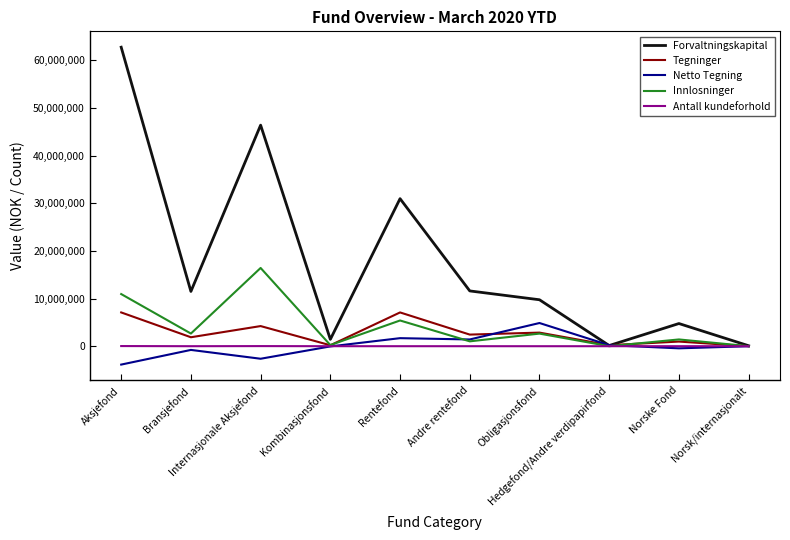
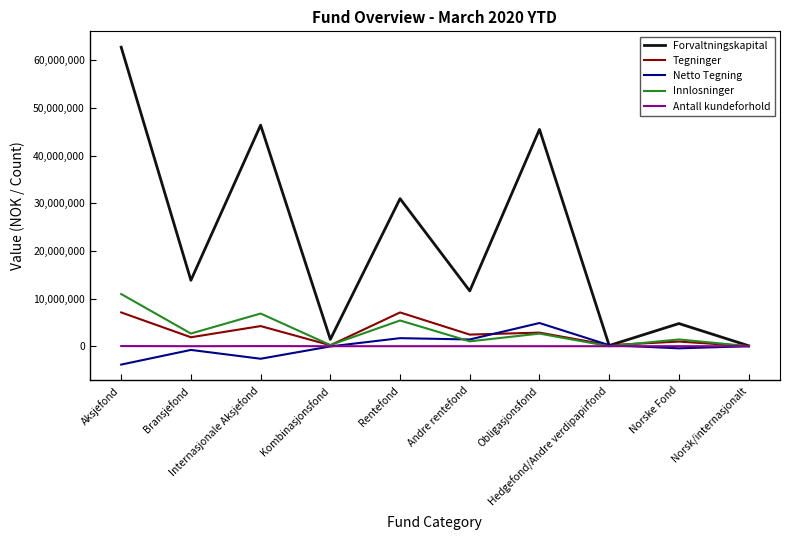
  {
    "Forvaltningskapital": {
      "Aksjefond": "63,000,000",
-     "Bransjefond": "12,000,000",
+     "Bransjefond": "14,000,000",
      "Internasjonale Aksjefond": "46,000,000",
      "Kombinasjonsfond": "1,000,000",
      "Rentefond": "31,000,000",
      "Andre rentefond": "12,000,000",
-     "Obligasjonsfond": "10,000,000",
+     "Obligasjonsfond": "46,000,000",
      "Norske Fond": "5,000,000"
    },
    "Tegninger": {
      "Aksjefond": "7,000,000",
      "Bransjefond": "2,000,000",
      "Internasjonale Aksjefond": "4,000,000",
      "Rentefond": "7,000,000",
      "Andre rentefond": "2,000,000"
    },
    "Netto Tegning": {
      "Aksjefond": "-4,000,000",
      "Bransjefond": "-1,000,000",
      "Internasjonale Aksjefond": "-3,000,000",
      "Rentefond": "2,000,000",
      "Obligasjonsfond": "5,000,000"
    },
    "Innlosninger": {
      "Aksjefond": "11,000,000",
      "Bransjefond": "3,000,000",
-     "Internasjonale Aksjefond": "16,000,000",
+     "Internasjonale Aksjefond": "7,000,000",
      "Rentefond": "5,000,000"
    },
    "Antall kundeforhold": {
      "Aksjefond": "0",
      "Bransjefond": "0",
      "Internasjonale Aksjefond": "0",
      "Rentefond": "0",
      "Andre rentefond": "0",
      "Obligasjonsfond": "0"
    }
  }
